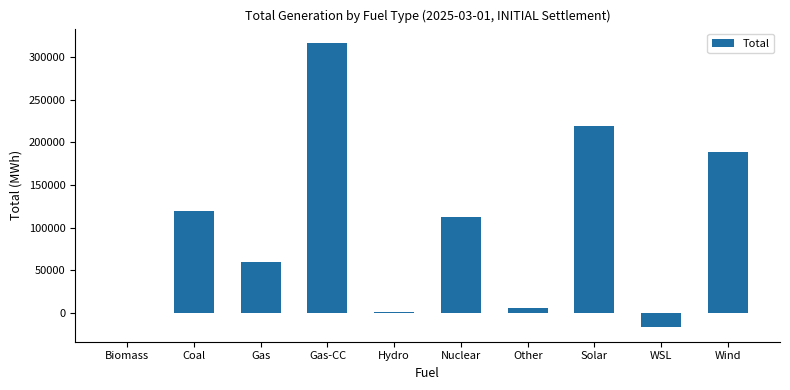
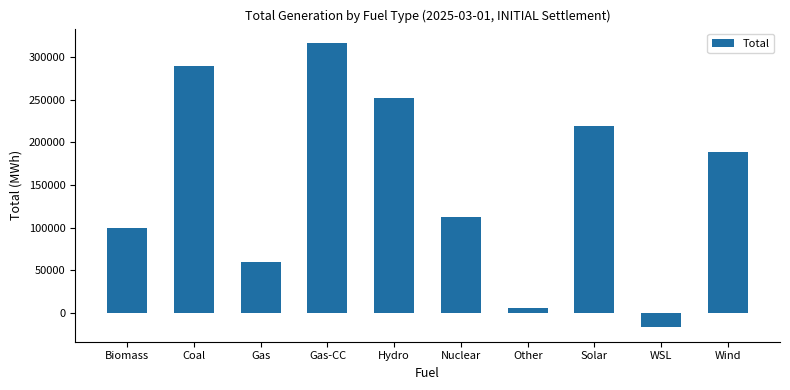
  {
-   "Biomass": 0,
-   "Coal": 120000,
+   "Biomass": 100000,
+   "Coal": 290000,
    "Gas": 60000,
    "Gas-CC": 320000,
-   "Hydro": 0,
+   "Hydro": 250000,
    "Nuclear": 110000,
    "Other": 10000,
    "Solar": 220000,
    "WSL": -20000,
    "Wind": 190000
  }
